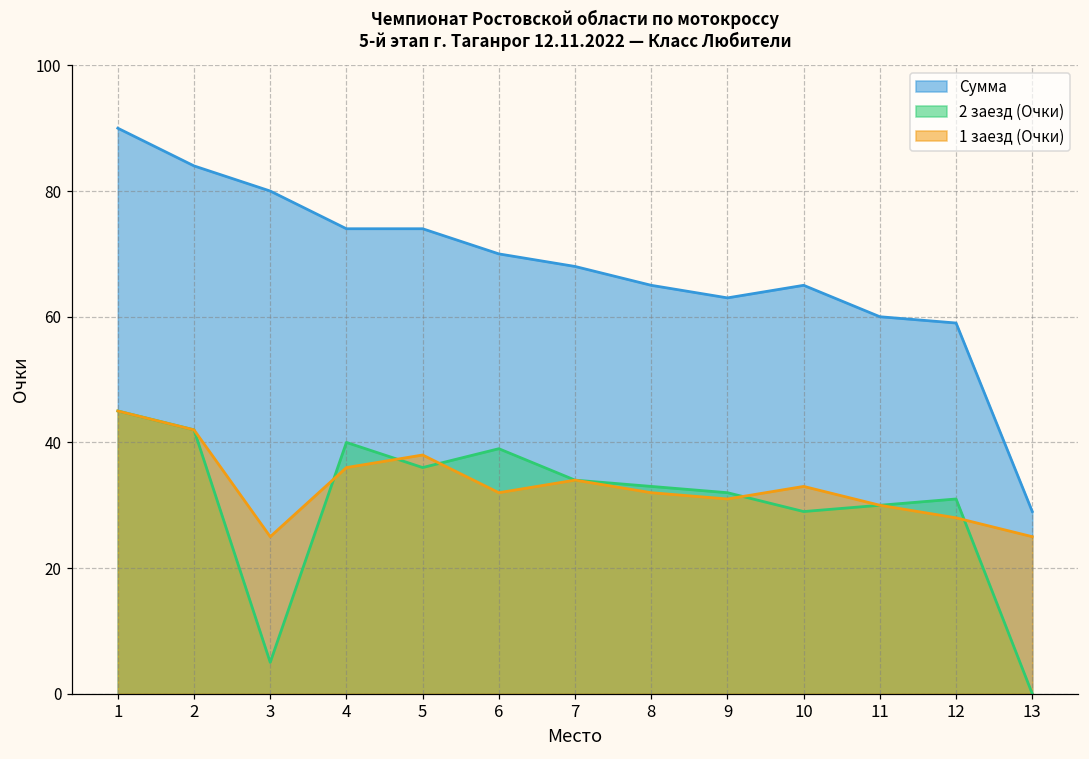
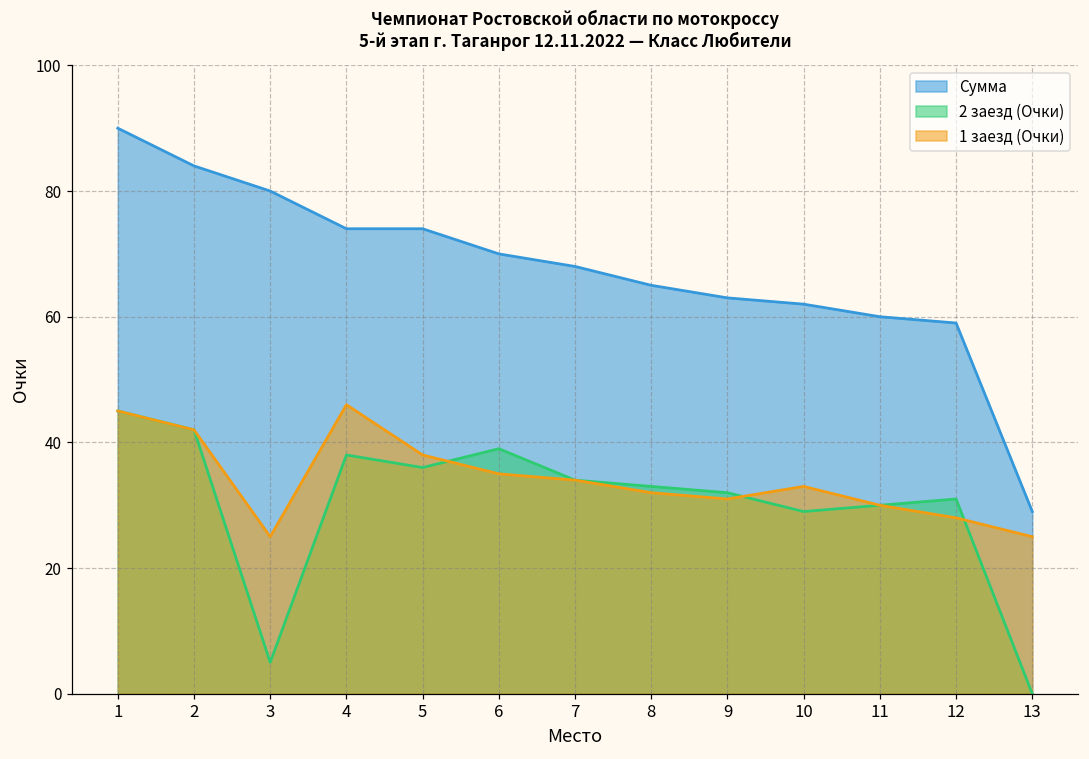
  {
    "Сумма": {
      "1": 90,
      "2": 84,
      "3": 80,
      "4": 74,
      "5": 74,
      "6": 70,
      "7": 68,
      "8": 65,
      "9": 63,
-     "10": 65,
+     "10": 62,
      "11": 60,
      "12": 59,
      "13": 29
    },
    "2 заезд (Очки)": {
      "3": 5,
-     "4": 40,
+     "4": 38,
      "5": 36,
      "6": 39,
      "8": 33,
      "9": 32,
      "10": 29,
      "12": 31,
      "13": 0
    },
    "1 заезд (Очки)": {
      "3": 25,
-     "4": 36,
+     "4": 46,
      "5": 38,
-     "6": 32,
+     "6": 35,
      "8": 32,
      "9": 31,
      "10": 33,
      "12": 28,
      "13": 25
    }
  }
